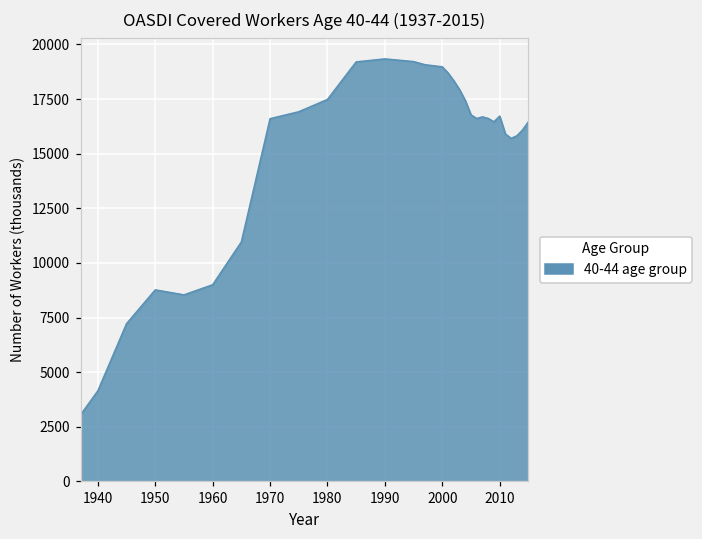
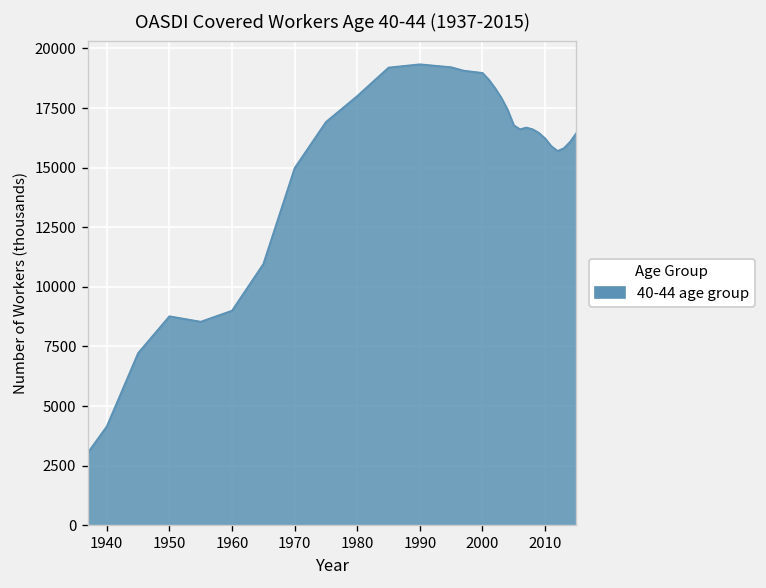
  {
    "1940": 4100,
    "1950": 8800,
    "1960": 9000,
-   "1970": 16600,
-   "1980": 17500,
+   "1970": 15000,
+   "1980": 18000,
    "1990": 19300,
    "2000": 19000,
-   "2010": 16700
+   "2010": 16200
  }
